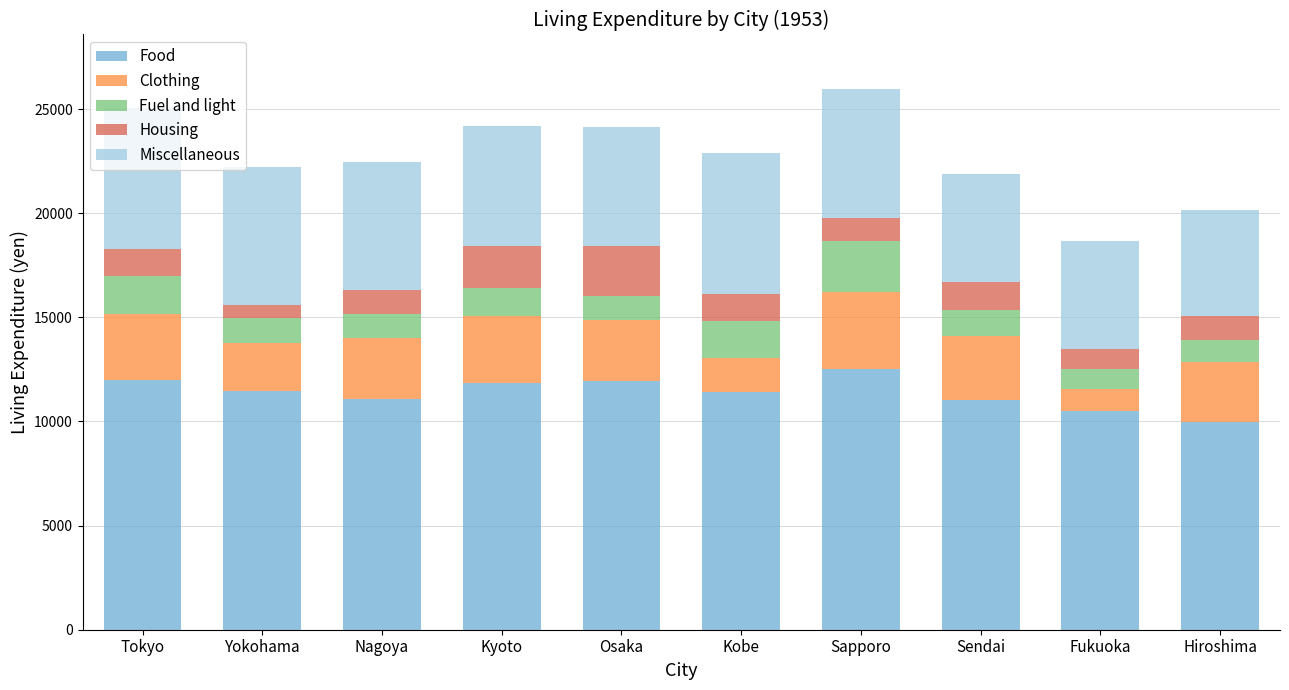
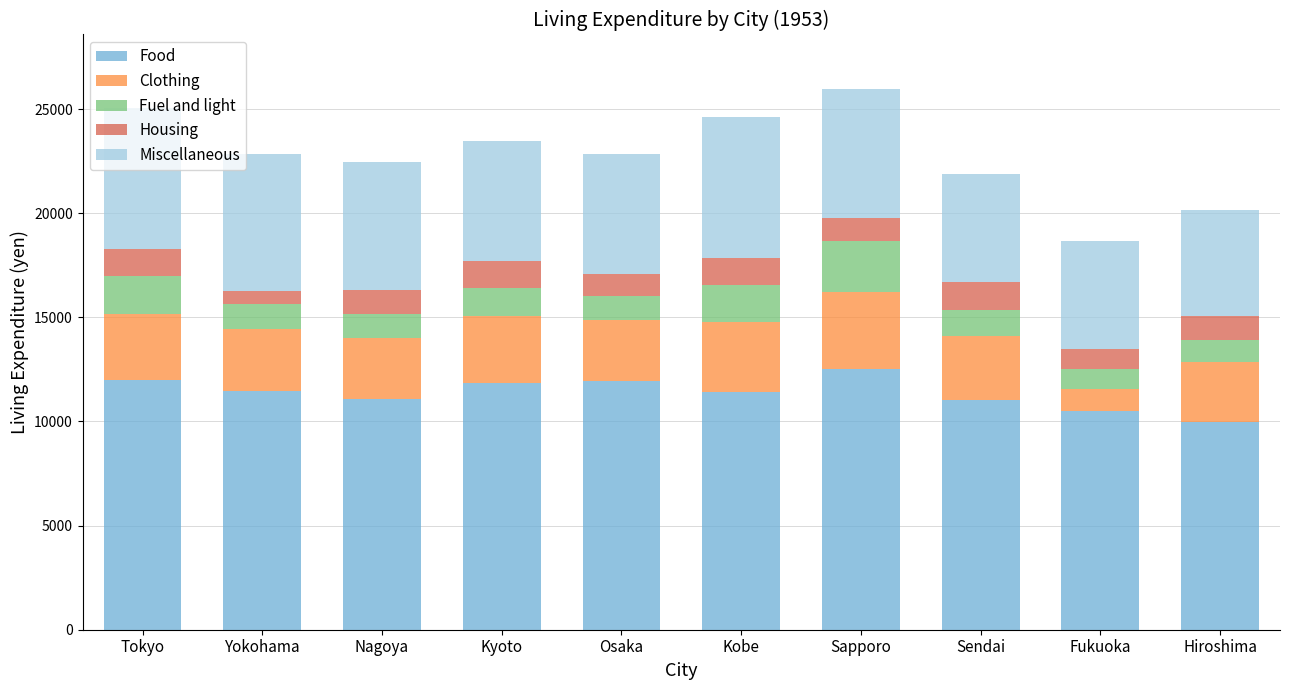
  {
    "Clothing": {
      "Tokyo": 3100,
-     "Yokohama": 2300,
+     "Yokohama": 2900,
      "Nagoya": 2900,
      "Kyoto": 3200,
      "Osaka": 2900,
-     "Kobe": 1600,
+     "Kobe": 3400,
      "Sapporo": 3700,
      "Sendai": 3100,
      "Fukuoka": 1100,
      "Hiroshima": 2900
    },
    "Fuel and light": {
      "Tokyo": 1800,
      "Yokohama": 1200,
      "Nagoya": 1100,
      "Kyoto": 1300,
      "Osaka": 1200,
      "Kobe": 1800,
      "Sapporo": 2400,
      "Sendai": 1300,
      "Fukuoka": 1000,
      "Hiroshima": 1000
    },
    "Housing": {
      "Tokyo": 1300,
      "Yokohama": 600,
      "Nagoya": 1200,
-     "Kyoto": 2000,
-     "Osaka": 2400,
+     "Kyoto": 1300,
+     "Osaka": 1100,
      "Kobe": 1300,
      "Sapporo": 1100,
      "Sendai": 1300,
      "Fukuoka": 900,
      "Hiroshima": 1200
    }
  }
